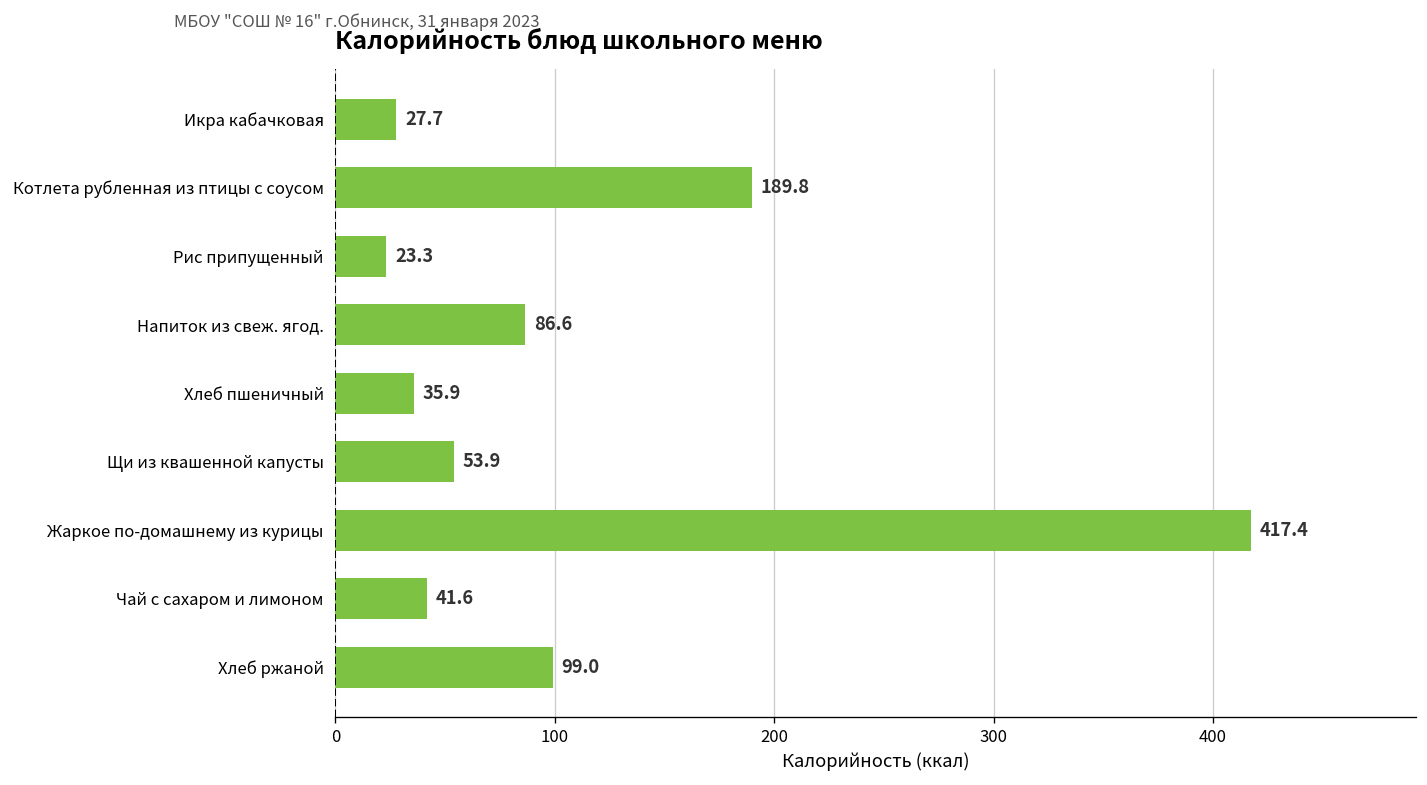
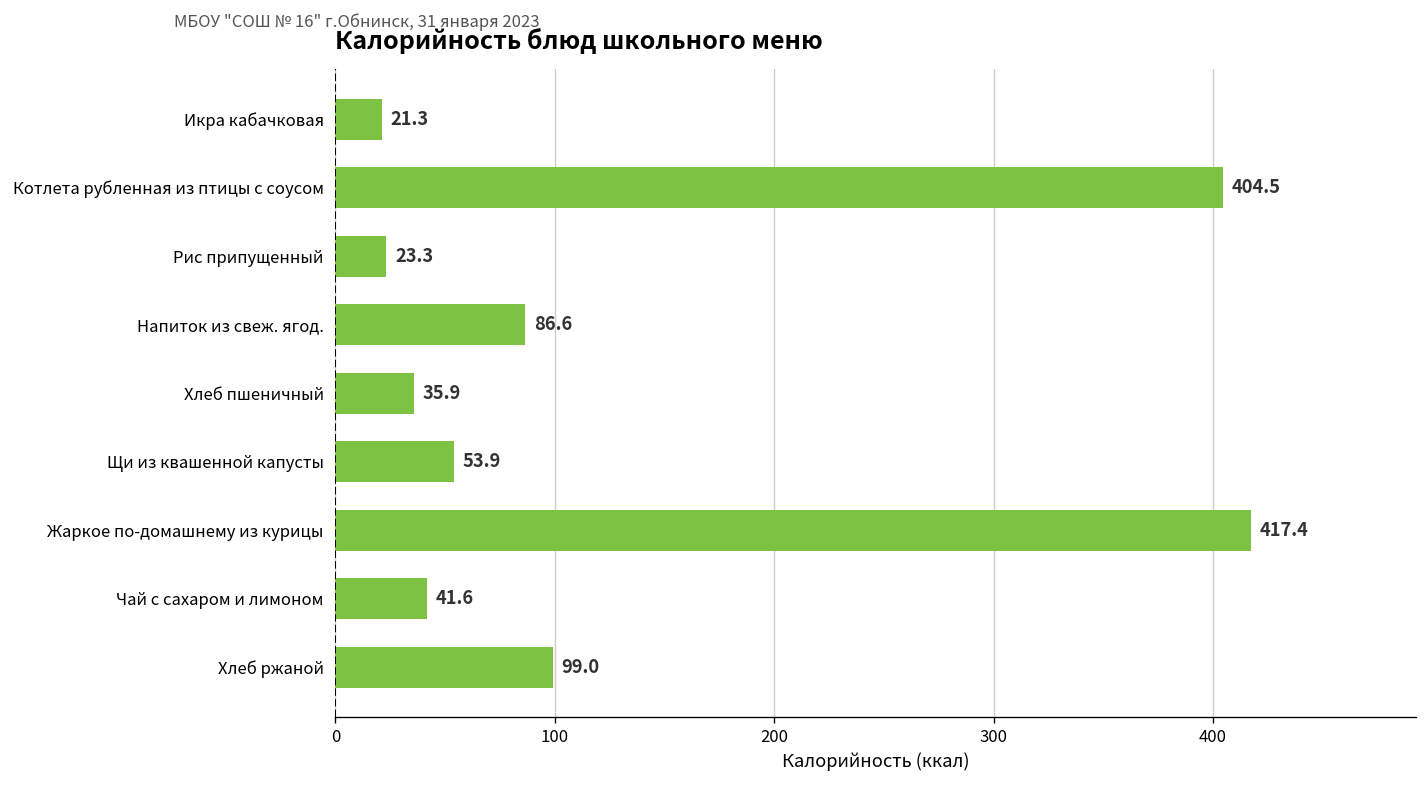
  {
-   "Икра кабачковая": 27.7,
-   "Котлета рубленная из птицы с соусом": 189.8,
+   "Икра кабачковая": 21.3,
+   "Котлета рубленная из птицы с соусом": 404.5,
    "Рис припущенный": 23.3,
    "Напиток из свеж. ягод.": 86.6,
    "Хлеб пшеничный": 35.9,
    "Щи из квашенной капусты": 53.9,
    "Жаркое по-домашнему из курицы": 417.4,
    "Чай с сахаром и лимоном": 41.6,
    "Хлеб ржаной": 99.0
  }
